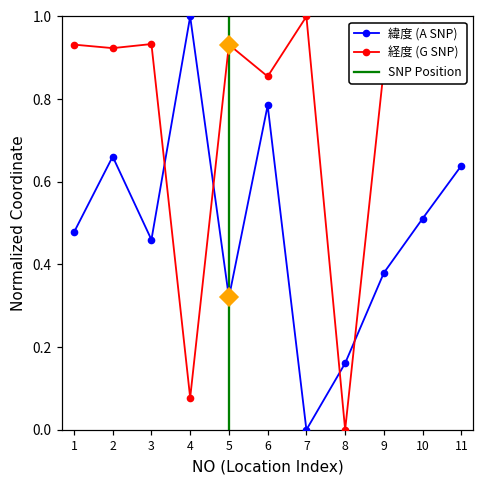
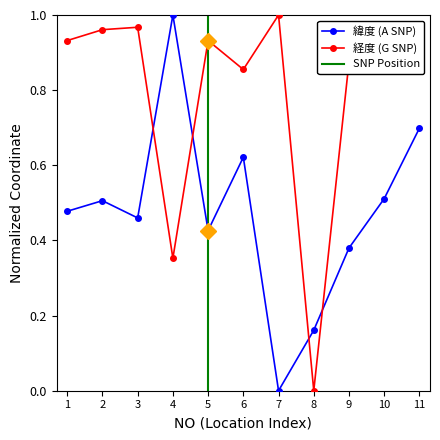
  {
    "緯度 (A SNP)": {
      "1": 0.48,
-     "2": 0.66,
+     "2": 0.51,
      "3": 0.46,
      "4": 1.00,
-     "5": 0.32,
-     "6": 0.78,
+     "5": 0.43,
+     "6": 0.62,
      "7": 0.00,
      "8": 0.16,
      "9": 0.38,
      "10": 0.51,
-     "11": 0.64
+     "11": 0.70
    },
    "経度 (G SNP)": {
      "1": 0.93,
-     "2": 0.92,
-     "3": 0.93,
-     "4": 0.08,
+     "2": 0.96,
+     "3": 0.97,
+     "4": 0.35,
      "6": 0.85,
      "7": 1.00,
      "8": 0.00
    }
  }
